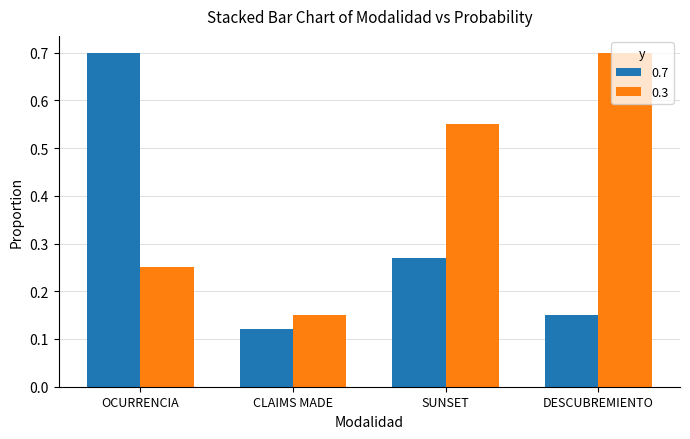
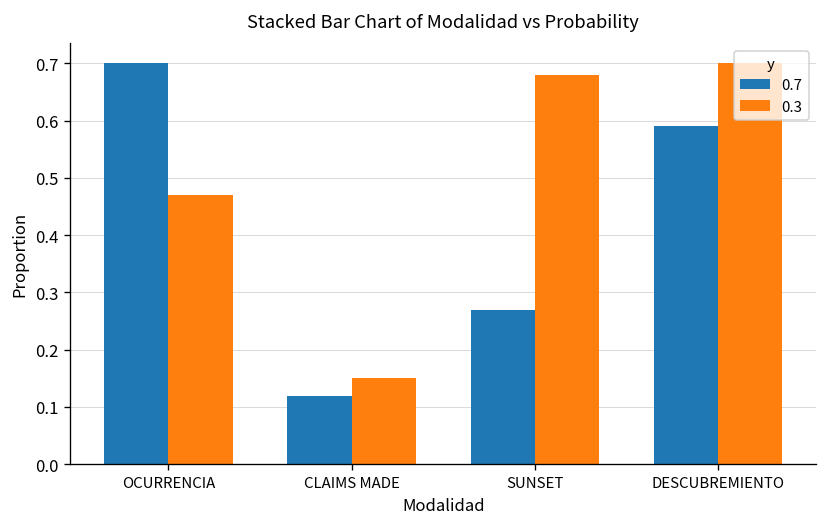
  {
    "0.7": {
      "OCURRENCIA": 0.70,
      "CLAIMS MADE": 0.12,
      "SUNSET": 0.27,
-     "DESCUBREMIENTO": 0.15
+     "DESCUBREMIENTO": 0.59
    },
    "0.3": {
-     "OCURRENCIA": 0.25,
+     "OCURRENCIA": 0.47,
      "CLAIMS MADE": 0.15,
-     "SUNSET": 0.55
+     "SUNSET": 0.68
    }
  }
